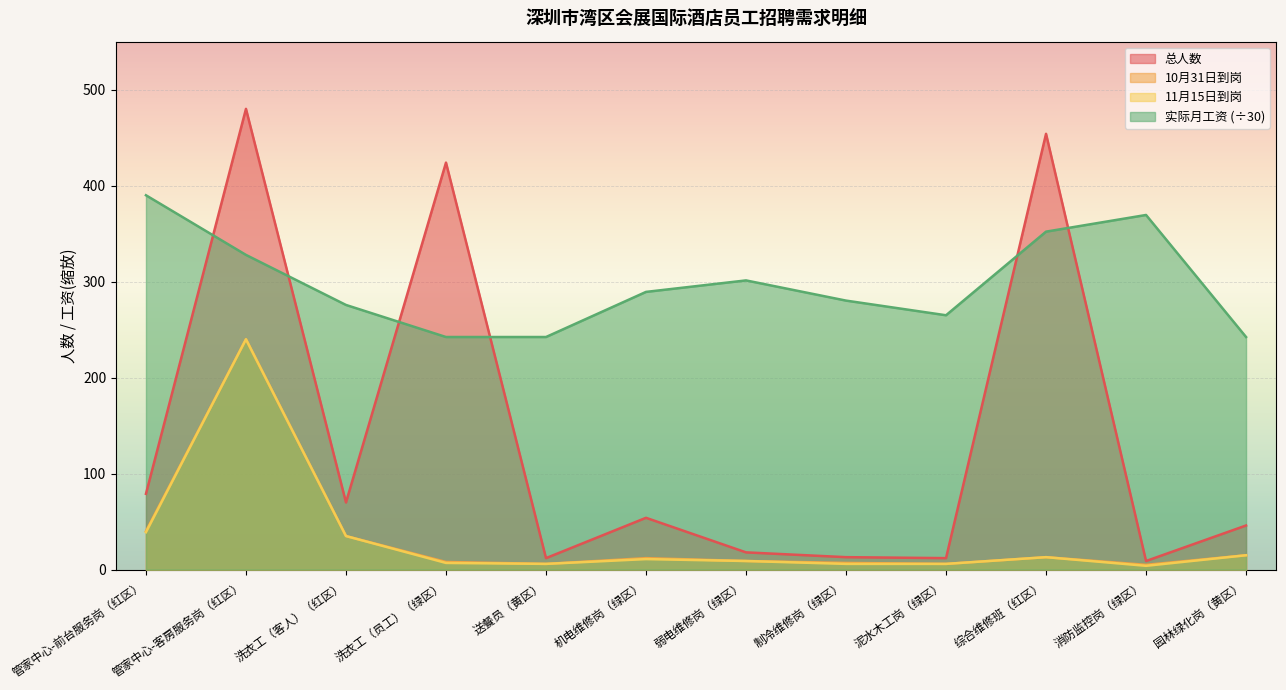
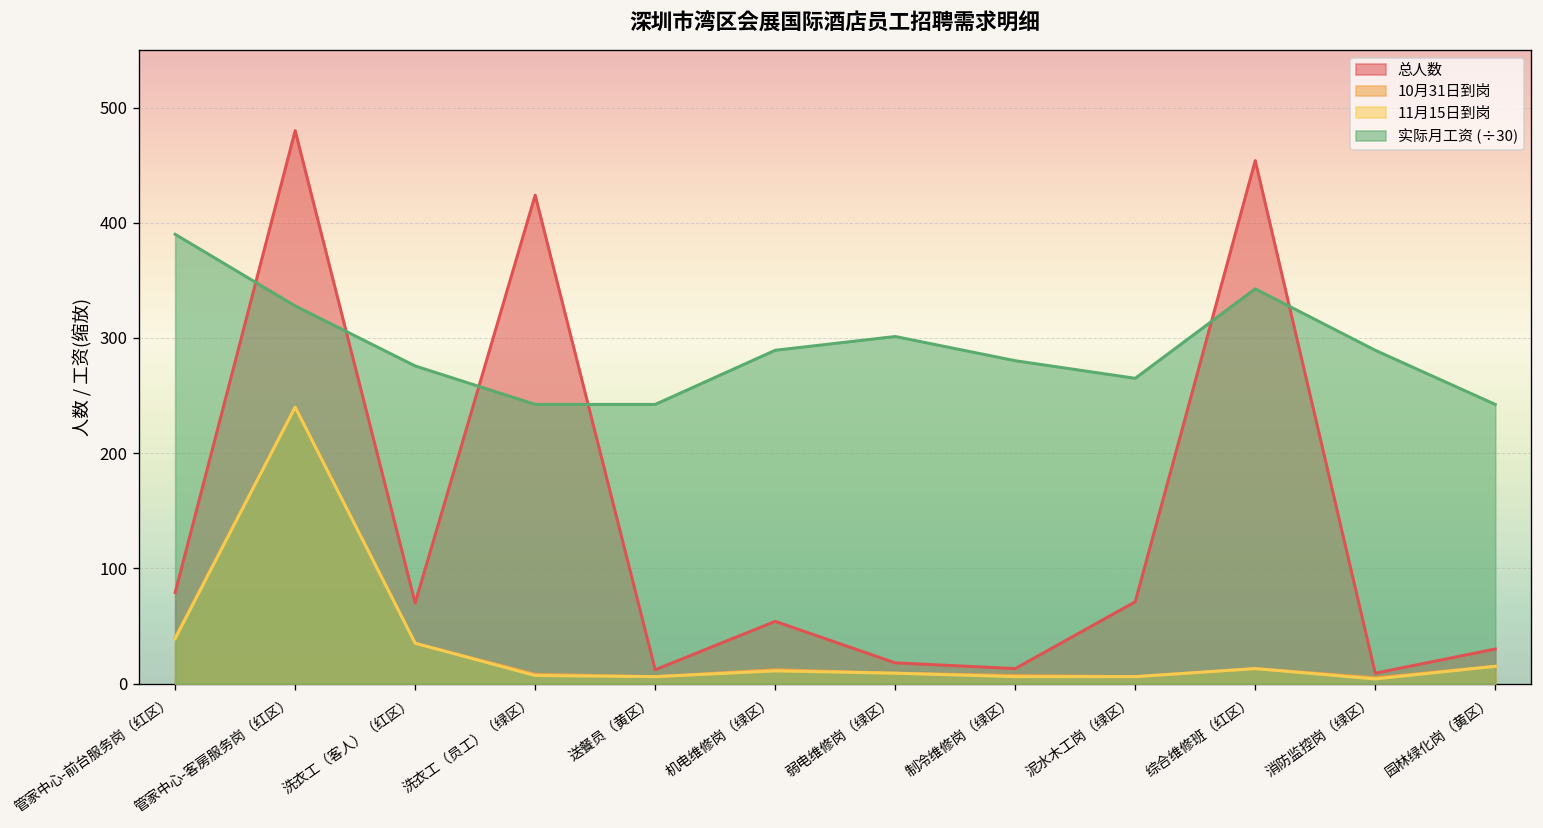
  {
    "总人数": {
      "管家中心-前台服务岗（红区）": 80,
      "管家中心-客房服务岗（红区）": 480,
      "洗衣工（客人）（红区）": 70,
      "洗衣工（员工）（绿区）": 420,
      "送餐员（黄区）": 10,
      "机电维修岗（绿区）": 50,
      "弱电维修岗（绿区）": 20,
      "制冷维修岗（绿区）": 10,
-     "泥水木工岗（绿区）": 10,
+     "泥水木工岗（绿区）": 70,
      "综合维修班（红区）": 450,
      "消防监控岗（绿区）": 10,
-     "园林绿化岗（黄区）": 50
+     "园林绿化岗（黄区）": 30
    },
    "实际月工资 (÷30)": {
      "管家中心-前台服务岗（红区）": 390,
      "管家中心-客房服务岗（红区）": 330,
      "洗衣工（客人）（红区）": 280,
      "洗衣工（员工）（绿区）": 240,
      "送餐员（黄区）": 240,
      "机电维修岗（绿区）": 290,
      "弱电维修岗（绿区）": 300,
      "制冷维修岗（绿区）": 280,
      "泥水木工岗（绿区）": 270,
-     "综合维修班（红区）": 350,
-     "消防监控岗（绿区）": 370,
+     "综合维修班（红区）": 340,
+     "消防监控岗（绿区）": 290,
      "园林绿化岗（黄区）": 240
    }
  }
